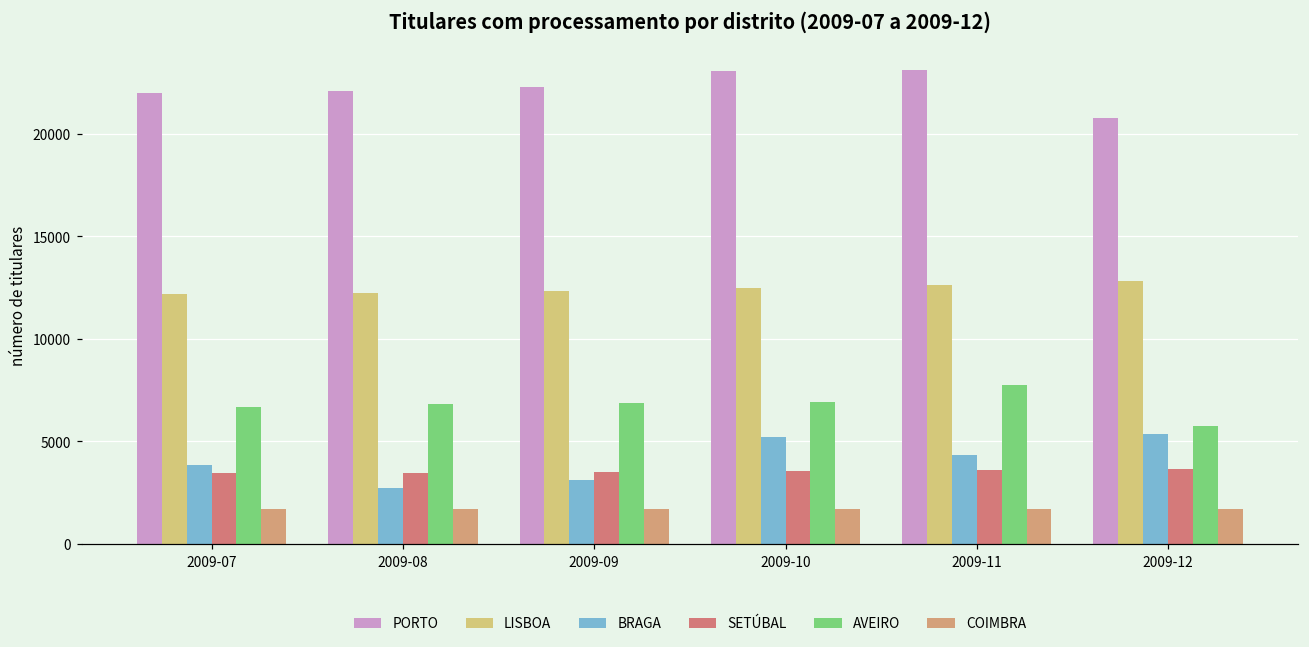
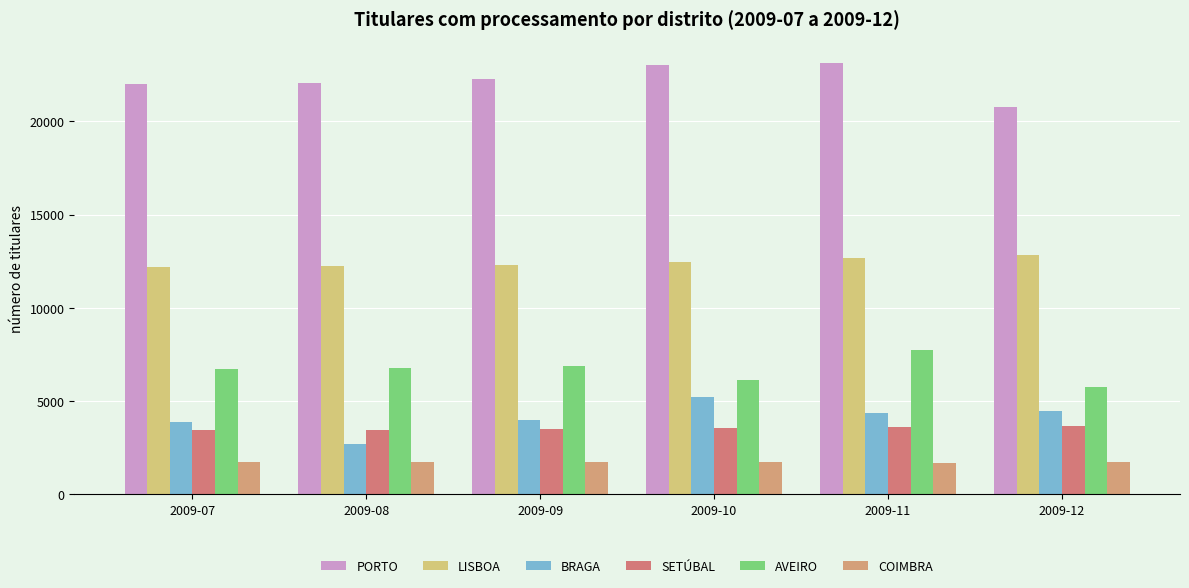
  {
    "PORTO": {
      "2009-07": 22000,
      "2009-08": 22100,
      "2009-09": 22300,
      "2009-10": 23000,
      "2009-11": 23100,
      "2009-12": 20700
    },
    "BRAGA": {
      "2009-07": 3900,
      "2009-08": 2700,
-     "2009-09": 3100,
+     "2009-09": 4000,
      "2009-10": 5200,
      "2009-11": 4400,
-     "2009-12": 5400
+     "2009-12": 4500
    },
    "AVEIRO": {
      "2009-07": 6700,
      "2009-08": 6800,
      "2009-09": 6900,
-     "2009-10": 6900,
+     "2009-10": 6100,
      "2009-11": 7800,
      "2009-12": 5800
    }
  }
